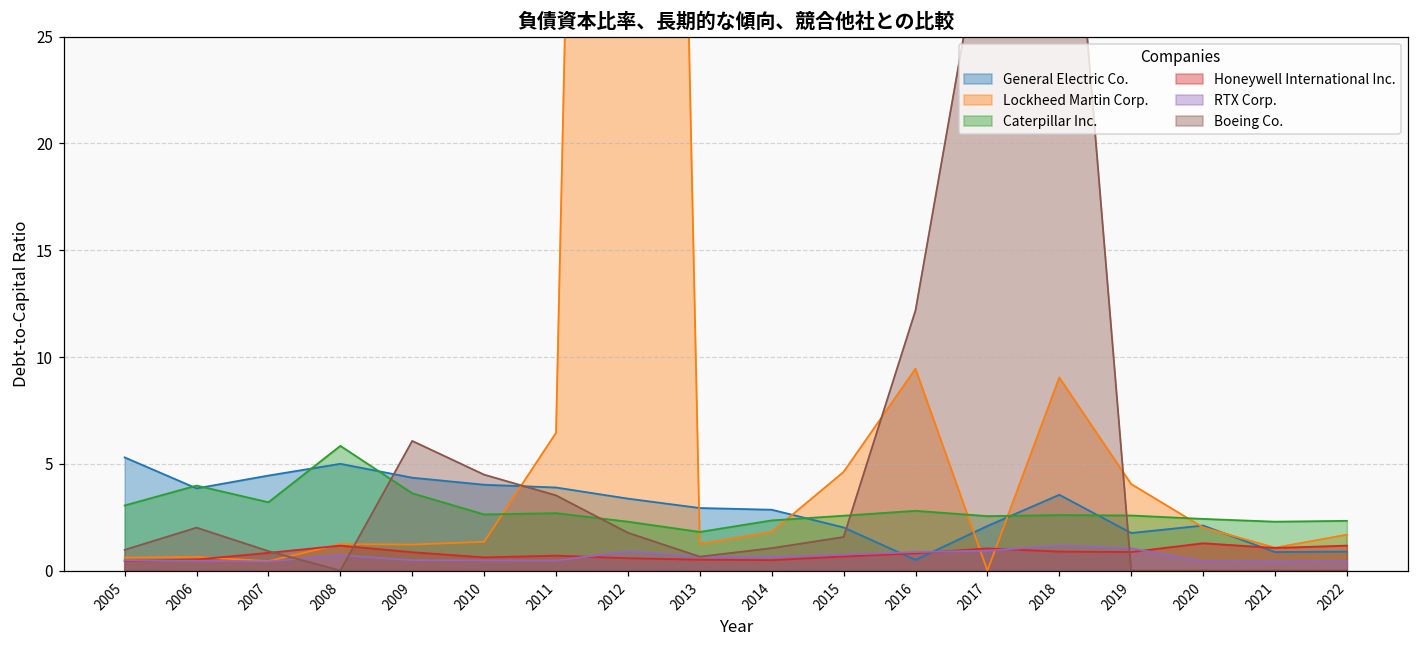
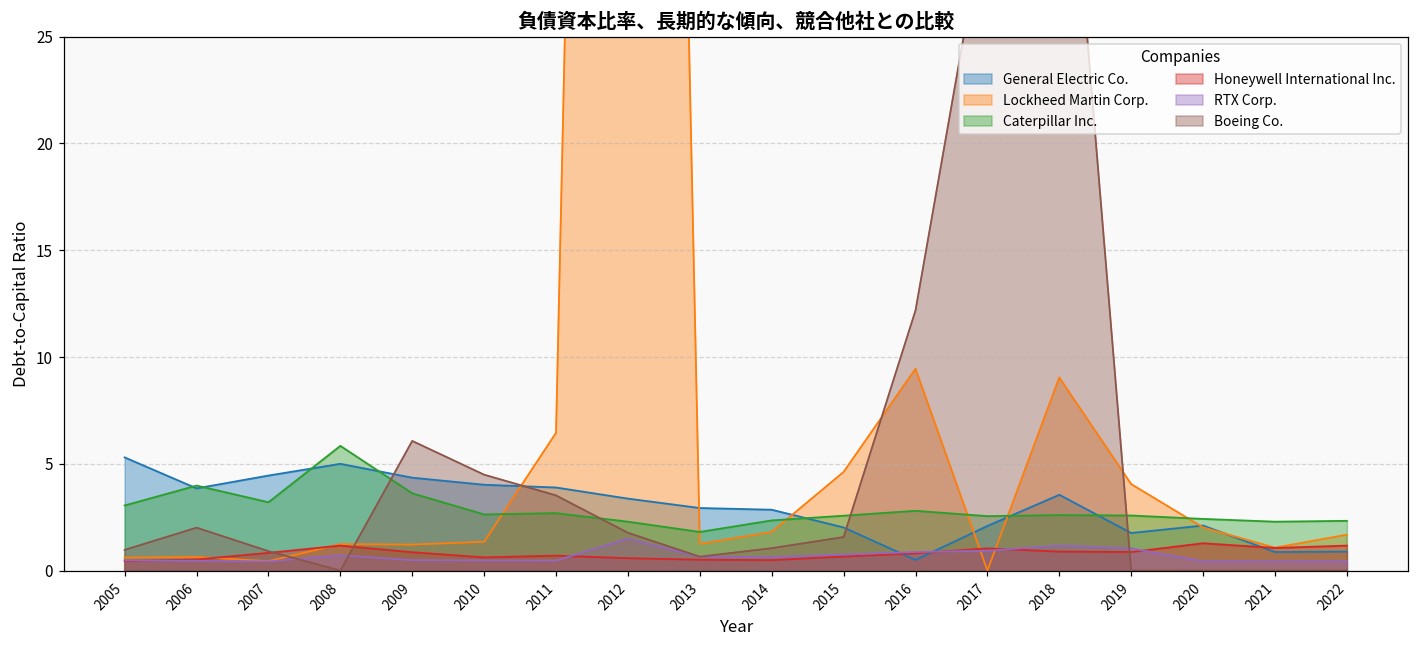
  {
    "General Electric Co.": {
      "2005": 5.3,
      "2007": 4.5,
      "2008": 5.0,
      "2009": 4.4,
      "2010": 4.0,
      "2011": 3.9,
      "2012": 3.4,
      "2013": 2.9,
      "2014": 2.9,
      "2015": 2.0,
      "2016": 0.5,
      "2017": 2.1,
      "2018": 3.6,
      "2019": 1.8,
      "2021": 0.9,
      "2022": 0.9
    },
    "Caterpillar Inc.": {
      "2005": 3.1,
      "2007": 3.2,
      "2008": 5.8,
      "2009": 3.6,
      "2010": 2.6,
      "2011": 2.7,
      "2012": 2.3,
      "2013": 1.8,
      "2014": 2.4,
      "2015": 2.6,
      "2016": 2.8,
      "2017": 2.6,
      "2018": 2.6,
      "2019": 2.6,
      "2020": 2.4,
      "2021": 2.3,
      "2022": 2.3
    },
    "RTX Corp.": {
      "2008": 0.7,
      "2009": 0.5,
      "2010": 0.5,
      "2011": 0.5,
-     "2012": 0.9,
+     "2012": 1.5,
      "2014": 0.6,
      "2018": 1.2,
      "2019": 1.0,
      "2020": 0.4,
      "2021": 0.4,
      "2022": 0.4
    }
  }
